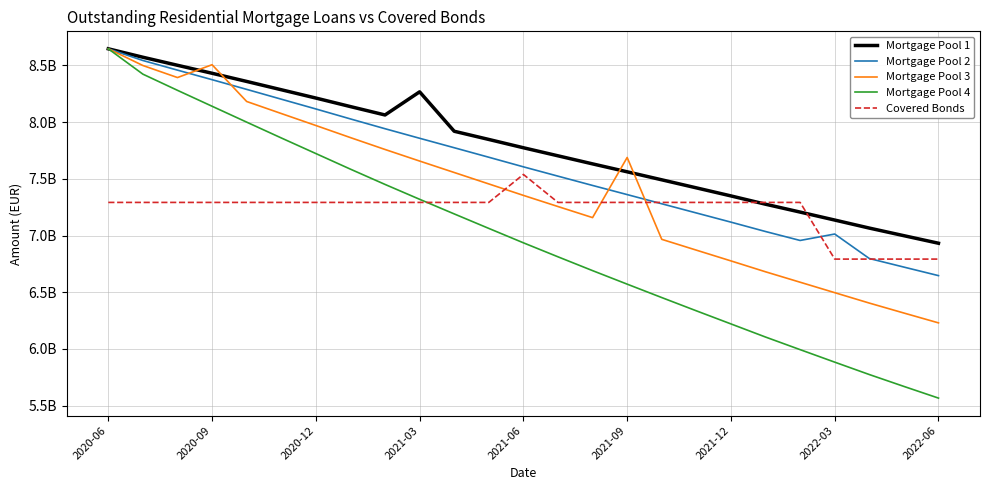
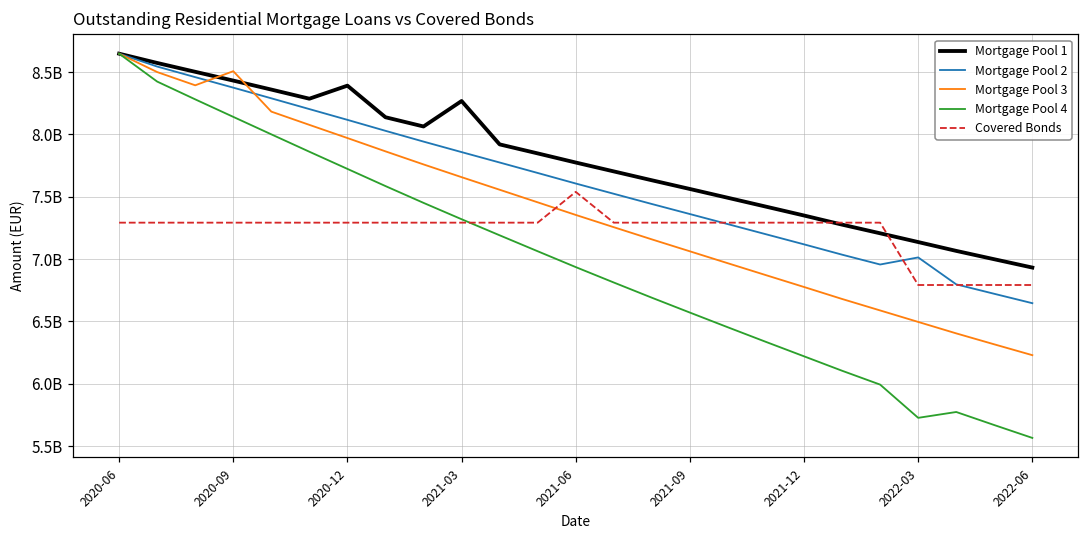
  {
    "Mortgage Pool 1": {
      "2020-09": 8430000000,
-     "2020-12": 8210000000,
+     "2020-12": 8390000000,
      "2021-03": 8270000000,
      "2021-06": 7770000000,
      "2021-09": 7560000000,
      "2021-12": 7350000000,
      "2022-03": 7140000000,
      "2022-06": 6930000000
    },
    "Mortgage Pool 2": {
      "2020-09": 8370000000,
      "2020-12": 8120000000,
      "2021-03": 7860000000,
      "2021-06": 7610000000,
      "2021-09": 7360000000,
      "2021-12": 7120000000,
      "2022-03": 7010000000,
      "2022-06": 6650000000
    },
    "Mortgage Pool 3": {
      "2020-09": 8510000000,
      "2020-12": 7970000000,
      "2021-03": 7660000000,
      "2021-06": 7350000000,
-     "2021-09": 7690000000,
+     "2021-09": 7060000000,
      "2021-12": 6780000000,
      "2022-03": 6500000000,
      "2022-06": 6230000000
    },
    "Mortgage Pool 4": {
      "2020-09": 8140000000,
      "2020-12": 7720000000,
      "2021-03": 7320000000,
      "2021-06": 6940000000,
      "2021-09": 6570000000,
      "2021-12": 6220000000,
-     "2022-03": 5880000000,
+     "2022-03": 5730000000,
      "2022-06": 5570000000
    },
    "Covered Bonds": {
      "2020-06": 7290000000,
      "2020-09": 7290000000,
      "2020-12": 7290000000,
      "2021-03": 7290000000,
      "2021-06": 7540000000,
      "2021-09": 7290000000,
      "2021-12": 7290000000,
      "2022-03": 6790000000,
      "2022-06": 6790000000
    }
  }
